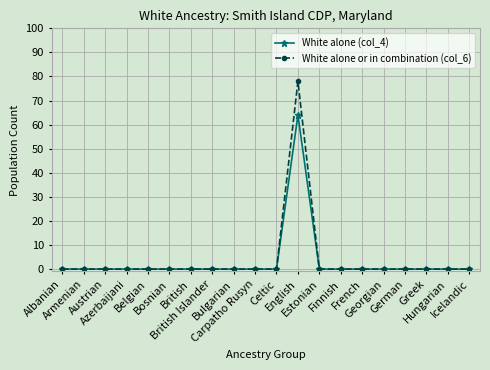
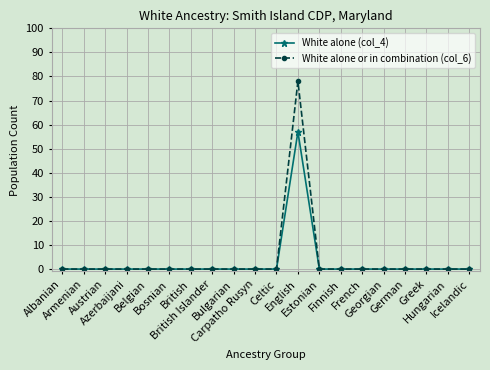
  {
    "White alone (col_4)": {
-     "English": 64
+     "English": 57
    },
    "White alone or in combination (col_6)": {
      "English": 78
    }
  }
